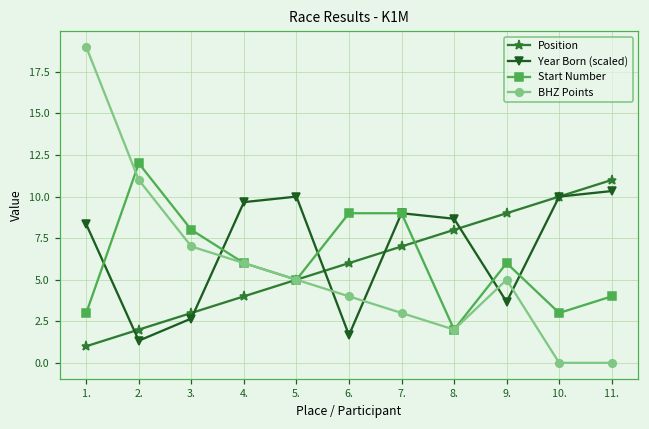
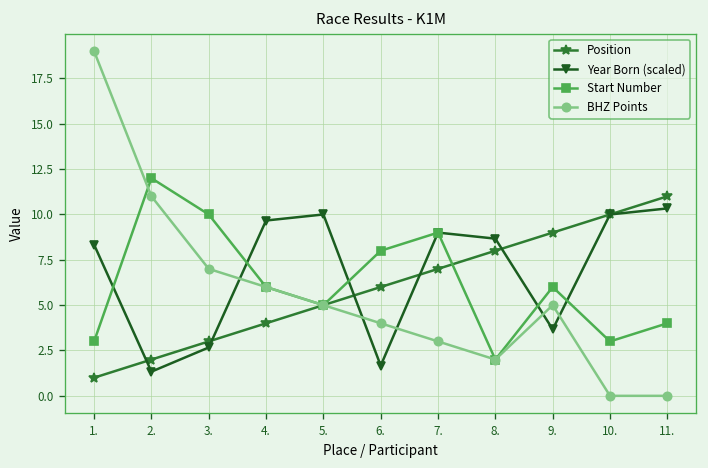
  {
    "Start Number": {
      "1.": 3,
      "2.": 12,
-     "3.": 8,
-     "6.": 9,
+     "3.": 10,
+     "6.": 8,
      "9.": 6,
      "10.": 3,
      "11.": 4
    },
    "BHZ Points": {
      "1.": 19,
      "2.": 11,
      "3.": 7,
      "6.": 4,
      "7.": 3,
      "9.": 5,
      "10.": 0,
      "11.": 0
    }
  }
